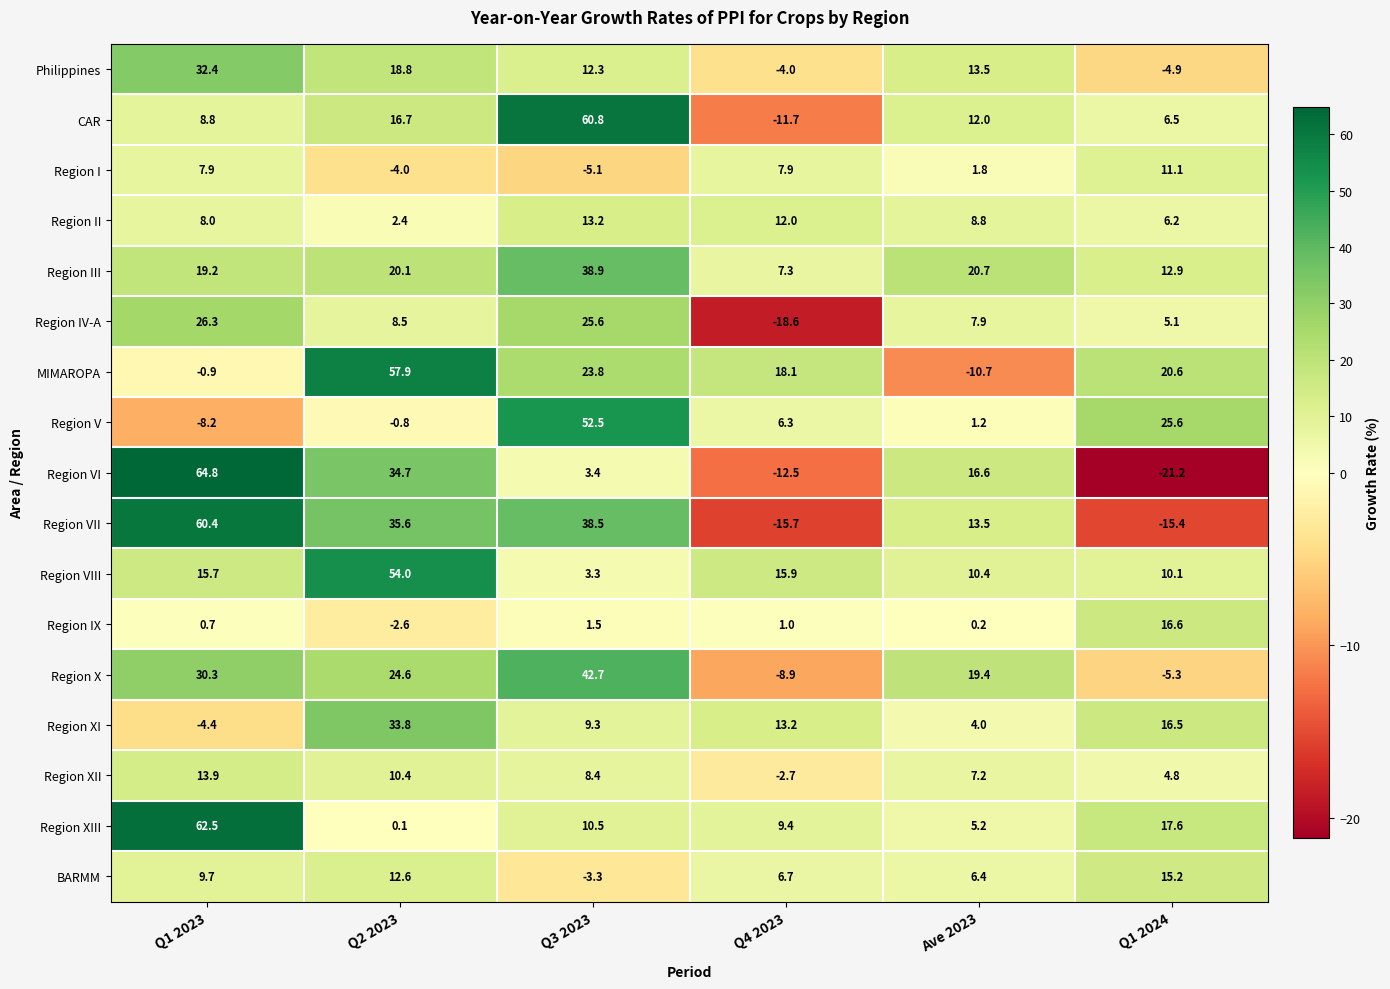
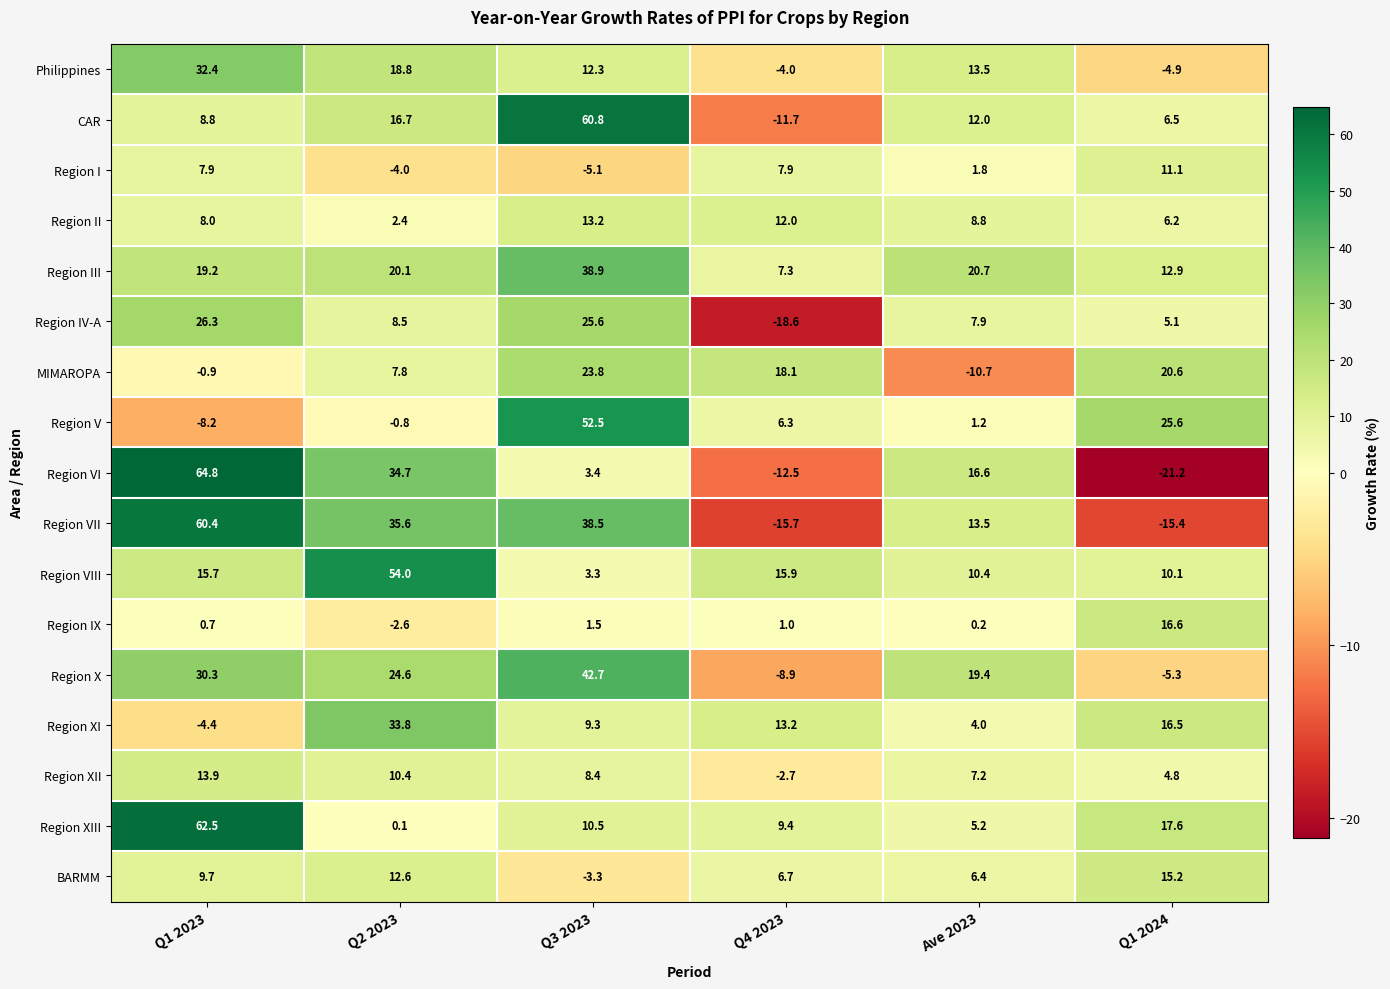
  {
    "Philippines": {
      "Q1 2023": 32.4,
      "Q2 2023": 18.8,
      "Q3 2023": 12.3,
      "Q4 2023": -4.0,
      "Ave 2023": 13.5,
      "Q1 2024": -4.9
    },
    "CAR": {
      "Q1 2023": 8.8,
      "Q2 2023": 16.7,
      "Q3 2023": 60.8,
      "Q4 2023": -11.7,
      "Ave 2023": 12.0,
      "Q1 2024": 6.5
    },
    "Region I": {
      "Q1 2023": 7.9,
      "Q2 2023": -4.0,
      "Q3 2023": -5.1,
      "Q4 2023": 7.9,
      "Ave 2023": 1.8,
      "Q1 2024": 11.1
    },
    "Region II": {
      "Q1 2023": 8.0,
      "Q2 2023": 2.4,
      "Q3 2023": 13.2,
      "Q4 2023": 12.0,
      "Ave 2023": 8.8,
      "Q1 2024": 6.2
    },
    "Region III": {
      "Q1 2023": 19.2,
      "Q2 2023": 20.1,
      "Q3 2023": 38.9,
      "Q4 2023": 7.3,
      "Ave 2023": 20.7,
      "Q1 2024": 12.9
    },
    "Region IV-A": {
      "Q1 2023": 26.3,
      "Q2 2023": 8.5,
      "Q3 2023": 25.6,
      "Q4 2023": -18.6,
      "Ave 2023": 7.9,
      "Q1 2024": 5.1
    },
    "MIMAROPA": {
      "Q1 2023": -0.9,
-     "Q2 2023": 57.9,
+     "Q2 2023": 7.8,
      "Q3 2023": 23.8,
      "Q4 2023": 18.1,
      "Ave 2023": -10.7,
      "Q1 2024": 20.6
    },
    "Region V": {
      "Q1 2023": -8.2,
      "Q2 2023": -0.8,
      "Q3 2023": 52.5,
      "Q4 2023": 6.3,
      "Ave 2023": 1.2,
      "Q1 2024": 25.6
    },
    "Region VI": {
      "Q1 2023": 64.8,
      "Q2 2023": 34.7,
      "Q3 2023": 3.4,
      "Q4 2023": -12.5,
      "Ave 2023": 16.6,
      "Q1 2024": -21.2
    },
    "Region VII": {
      "Q1 2023": 60.4,
      "Q2 2023": 35.6,
      "Q3 2023": 38.5,
      "Q4 2023": -15.7,
      "Ave 2023": 13.5,
      "Q1 2024": -15.4
    },
    "Region VIII": {
      "Q1 2023": 15.7,
      "Q2 2023": 54.0,
      "Q3 2023": 3.3,
      "Q4 2023": 15.9,
      "Ave 2023": 10.4,
      "Q1 2024": 10.1
    },
    "Region IX": {
      "Q1 2023": 0.7,
      "Q2 2023": -2.6,
      "Q3 2023": 1.5,
      "Q4 2023": 1.0,
      "Ave 2023": 0.2,
      "Q1 2024": 16.6
    },
    "Region X": {
      "Q1 2023": 30.3,
      "Q2 2023": 24.6,
      "Q3 2023": 42.7,
      "Q4 2023": -8.9,
      "Ave 2023": 19.4,
      "Q1 2024": -5.3
    },
    "Region XI": {
      "Q1 2023": -4.4,
      "Q2 2023": 33.8,
      "Q3 2023": 9.3,
      "Q4 2023": 13.2,
      "Ave 2023": 4.0,
      "Q1 2024": 16.5
    },
    "Region XII": {
      "Q1 2023": 13.9,
      "Q2 2023": 10.4,
      "Q3 2023": 8.4,
      "Q4 2023": -2.7,
      "Ave 2023": 7.2,
      "Q1 2024": 4.8
    },
    "Region XIII": {
      "Q1 2023": 62.5,
      "Q2 2023": 0.1,
      "Q3 2023": 10.5,
      "Q4 2023": 9.4,
      "Ave 2023": 5.2,
      "Q1 2024": 17.6
    },
    "BARMM": {
      "Q1 2023": 9.7,
      "Q2 2023": 12.6,
      "Q3 2023": -3.3,
      "Q4 2023": 6.7,
      "Ave 2023": 6.4,
      "Q1 2024": 15.2
    }
  }
